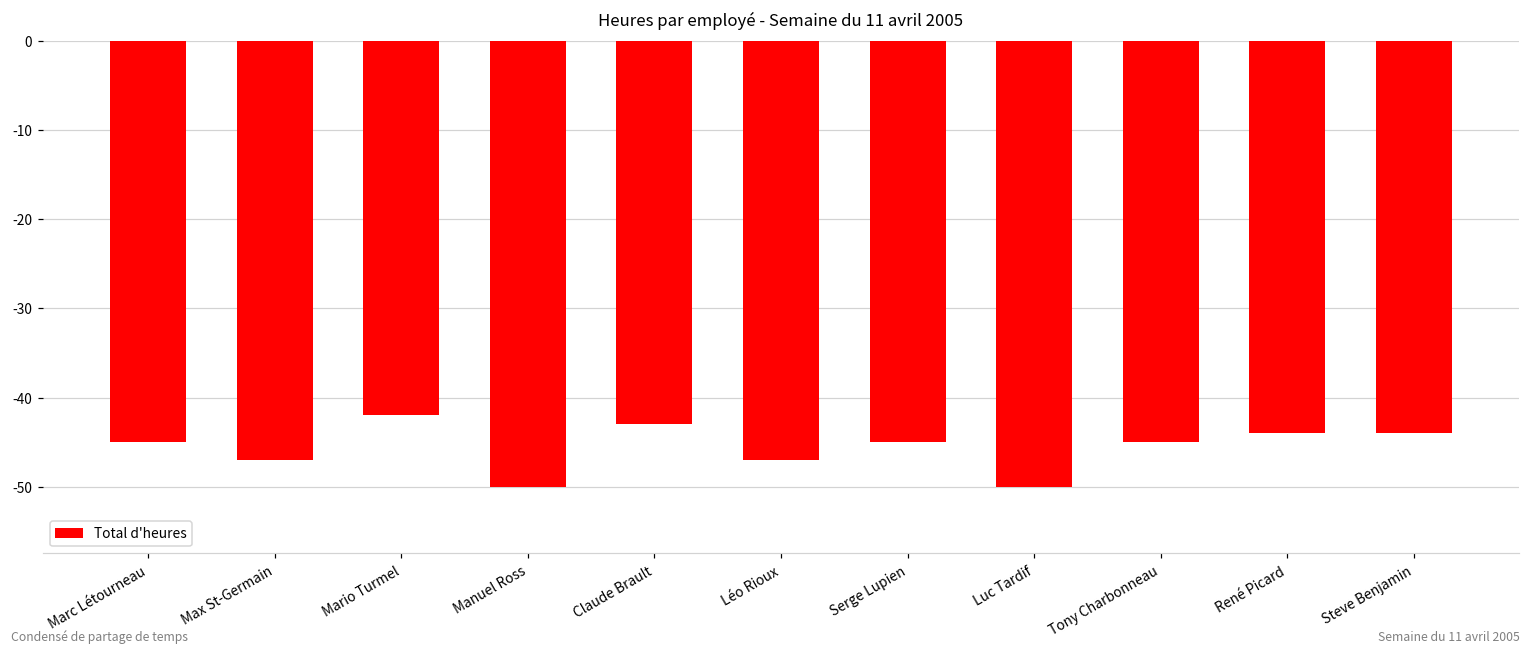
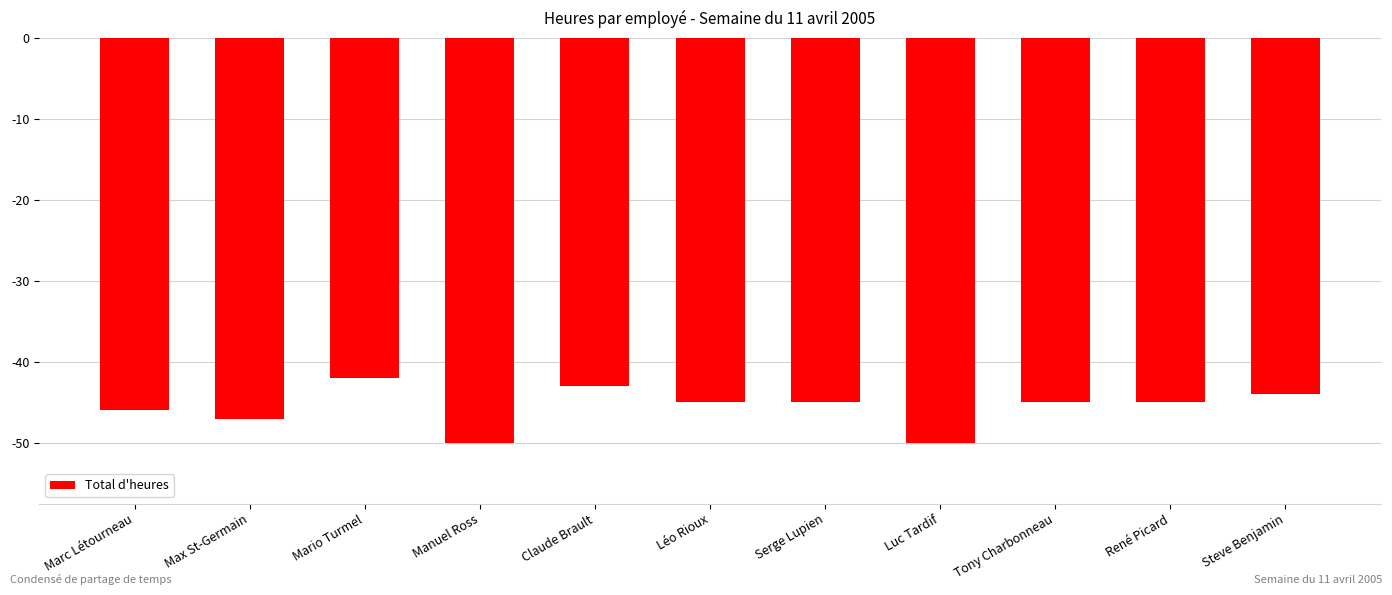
  {
-   "Marc Létourneau": -45,
+   "Marc Létourneau": -46,
    "Max St-Germain": -47,
    "Mario Turmel": -42,
    "Manuel Ross": -50,
    "Claude Brault": -43,
-   "Léo Rioux": -47,
+   "Léo Rioux": -45,
    "Serge Lupien": -45,
    "Luc Tardif": -50,
    "Tony Charbonneau": -45,
-   "René Picard": -44,
+   "René Picard": -45,
    "Steve Benjamin": -44
  }
